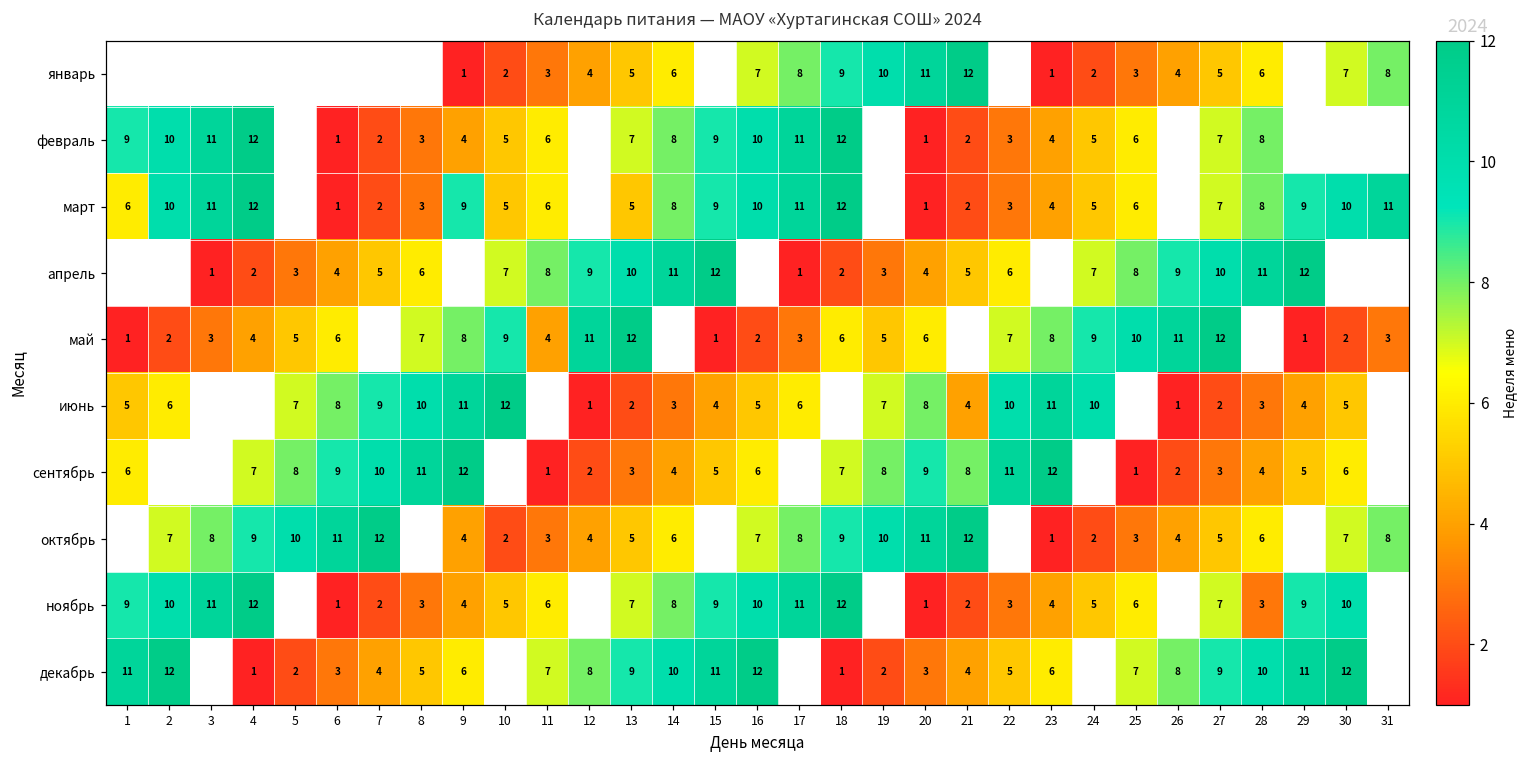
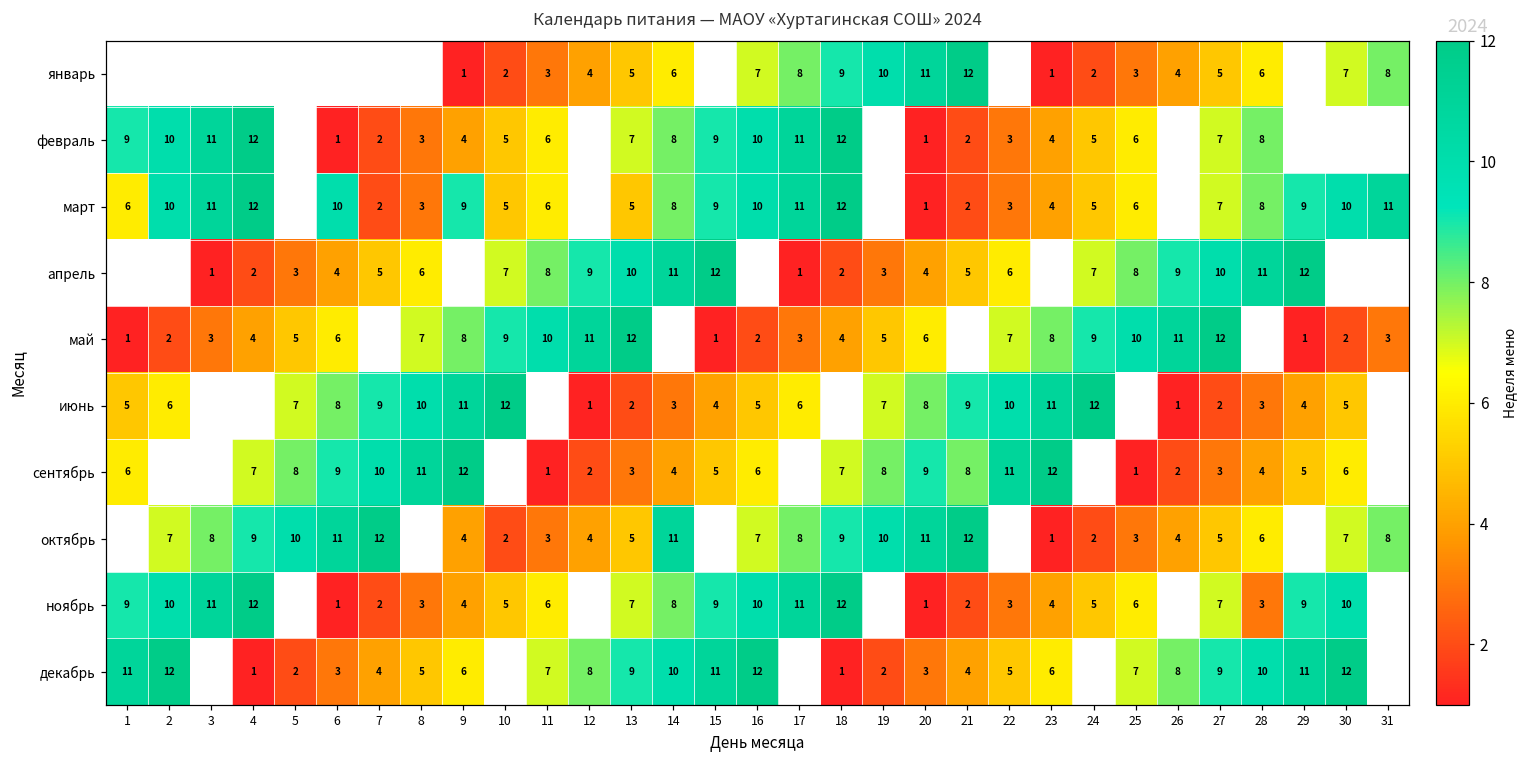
  {
    "март": {
      "1": 6,
      "2": 10,
      "3": 11,
      "4": 12,
-     "6": 1,
+     "6": 10,
      "7": 2,
      "8": 3,
      "9": 9,
      "10": 5,
      "11": 6,
      "13": 5,
      "14": 8,
      "15": 9,
      "16": 10,
      "17": 11,
      "18": 12,
      "20": 1,
      "21": 2,
      "22": 3,
      "23": 4,
      "24": 5,
      "25": 6,
      "27": 7,
      "28": 8,
      "29": 9,
      "30": 10,
      "31": 11
    },
    "май": {
      "1": 1,
      "2": 2,
      "3": 3,
      "4": 4,
      "5": 5,
      "6": 6,
      "8": 7,
      "9": 8,
      "10": 9,
-     "11": 4,
+     "11": 10,
      "12": 11,
      "13": 12,
      "15": 1,
      "16": 2,
      "17": 3,
-     "18": 6,
+     "18": 4,
      "19": 5,
      "20": 6,
      "22": 7,
      "23": 8,
      "24": 9,
      "25": 10,
      "26": 11,
      "27": 12,
      "29": 1,
      "30": 2,
      "31": 3
    },
    "июнь": {
      "1": 5,
      "2": 6,
      "5": 7,
      "6": 8,
      "7": 9,
      "8": 10,
      "9": 11,
      "10": 12,
      "12": 1,
      "13": 2,
      "14": 3,
      "15": 4,
      "16": 5,
      "17": 6,
      "19": 7,
      "20": 8,
-     "21": 4,
+     "21": 9,
      "22": 10,
      "23": 11,
-     "24": 10,
+     "24": 12,
      "26": 1,
      "27": 2,
      "28": 3,
      "29": 4,
      "30": 5
    },
    "октябрь": {
      "2": 7,
      "3": 8,
      "4": 9,
      "5": 10,
      "6": 11,
      "7": 12,
      "9": 4,
      "10": 2,
      "11": 3,
      "12": 4,
      "13": 5,
-     "14": 6,
+     "14": 11,
      "16": 7,
      "17": 8,
      "18": 9,
      "19": 10,
      "20": 11,
      "21": 12,
      "23": 1,
      "24": 2,
      "25": 3,
      "26": 4,
      "27": 5,
      "28": 6,
      "30": 7,
      "31": 8
    }
  }
